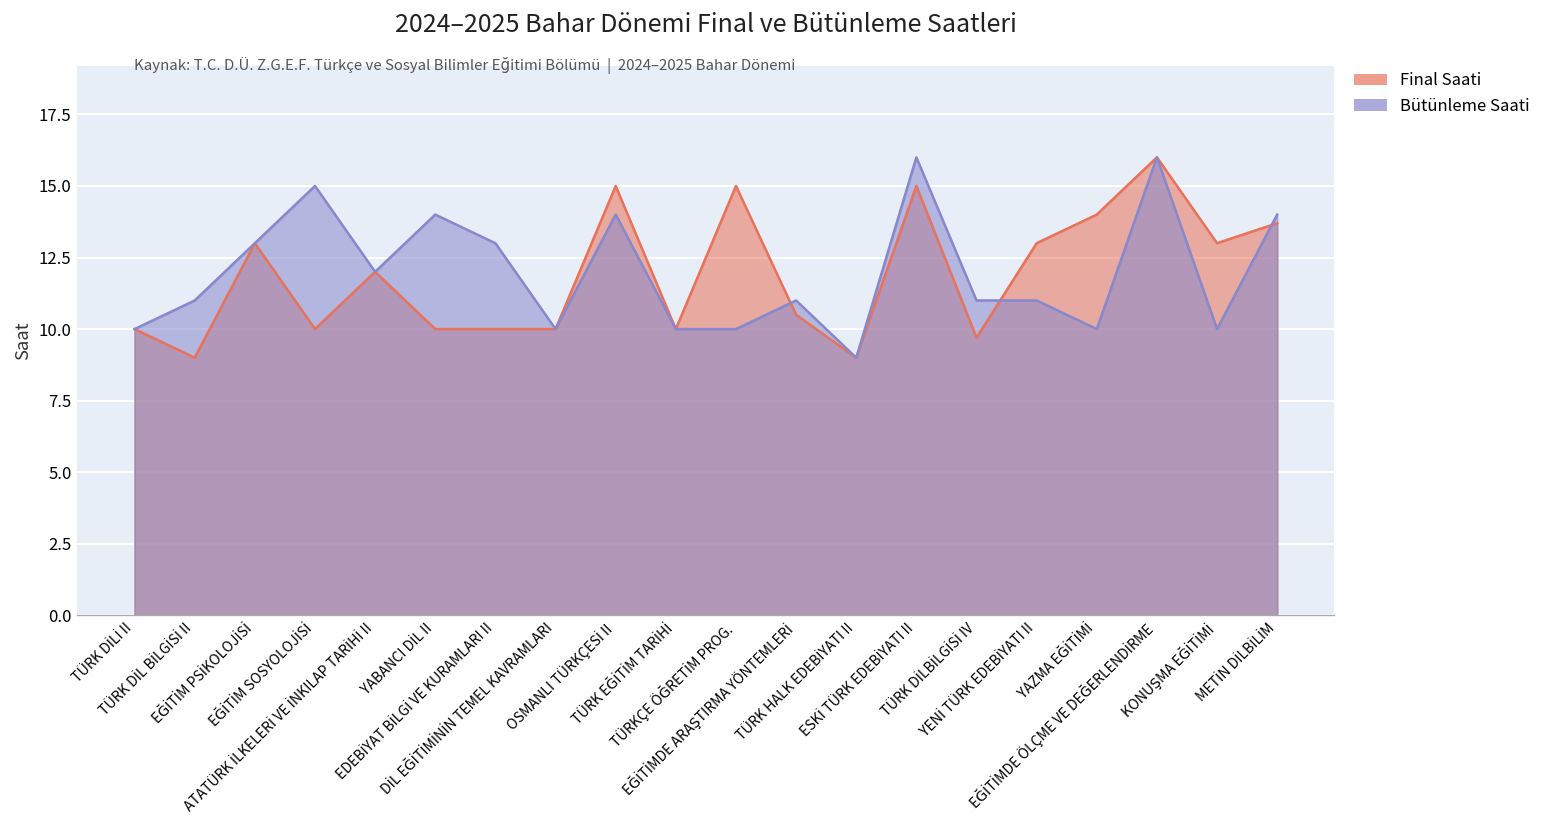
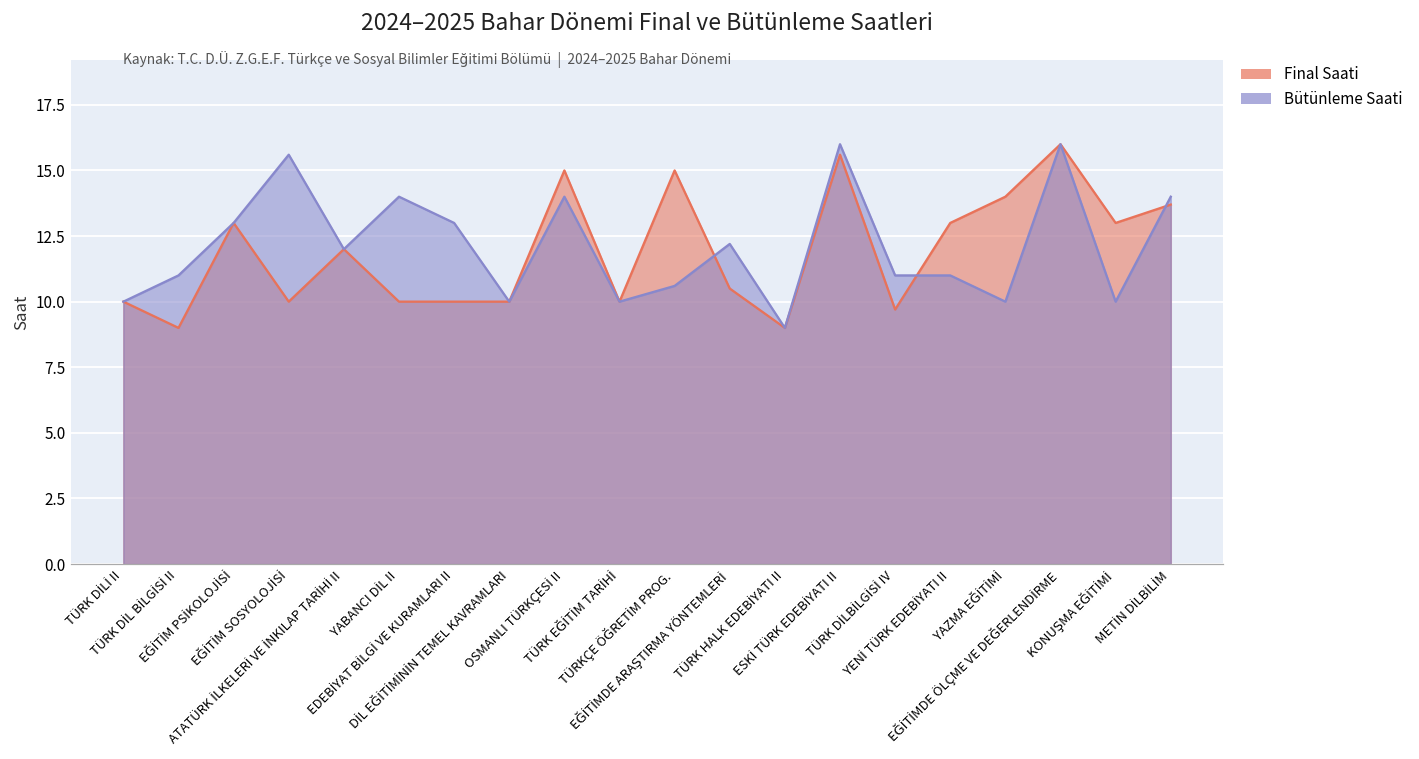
  {
    "Final Saati": {
      "TÜRK DİL BİLGİSİ II": 9.0,
      "EĞİTİM SOSYOLOJİSİ": 10.0,
      "YABANCI DİL II": 10.0,
      "EDEBİYAT BİLGİ VE KURAMLARI II": 10.0,
      "OSMANLI TÜRKÇESİ II": 15.0,
      "TÜRKÇE ÖĞRETİM PROG.": 15.0,
      "EĞİTİMDE ARAŞTIRMA YÖNTEMLERİ": 10.5,
-     "ESKİ TÜRK EDEBİYATI II": 15.0,
+     "ESKİ TÜRK EDEBİYATI II": 15.6,
      "TÜRK DİLBİLGİSİ IV": 9.7,
      "YENİ TÜRK EDEBİYATI II": 13.0,
      "YAZMA EĞİTİMİ": 14.0,
      "KONUŞMA EĞİTİMİ": 13.0,
      "METİN DİLBİLİM": 13.7
    },
    "Bütünleme Saati": {
      "TÜRK DİL BİLGİSİ II": 11.0,
-     "EĞİTİM SOSYOLOJİSİ": 15.0,
+     "EĞİTİM SOSYOLOJİSİ": 15.6,
      "YABANCI DİL II": 14.0,
      "EDEBİYAT BİLGİ VE KURAMLARI II": 13.0,
      "OSMANLI TÜRKÇESİ II": 14.0,
-     "TÜRKÇE ÖĞRETİM PROG.": 10.0,
-     "EĞİTİMDE ARAŞTIRMA YÖNTEMLERİ": 11.0,
+     "TÜRKÇE ÖĞRETİM PROG.": 10.6,
+     "EĞİTİMDE ARAŞTIRMA YÖNTEMLERİ": 12.2,
      "ESKİ TÜRK EDEBİYATI II": 16.0,
      "TÜRK DİLBİLGİSİ IV": 11.0,
      "YENİ TÜRK EDEBİYATI II": 11.0,
      "YAZMA EĞİTİMİ": 10.0,
      "KONUŞMA EĞİTİMİ": 10.0,
      "METİN DİLBİLİM": 14.0
    }
  }
